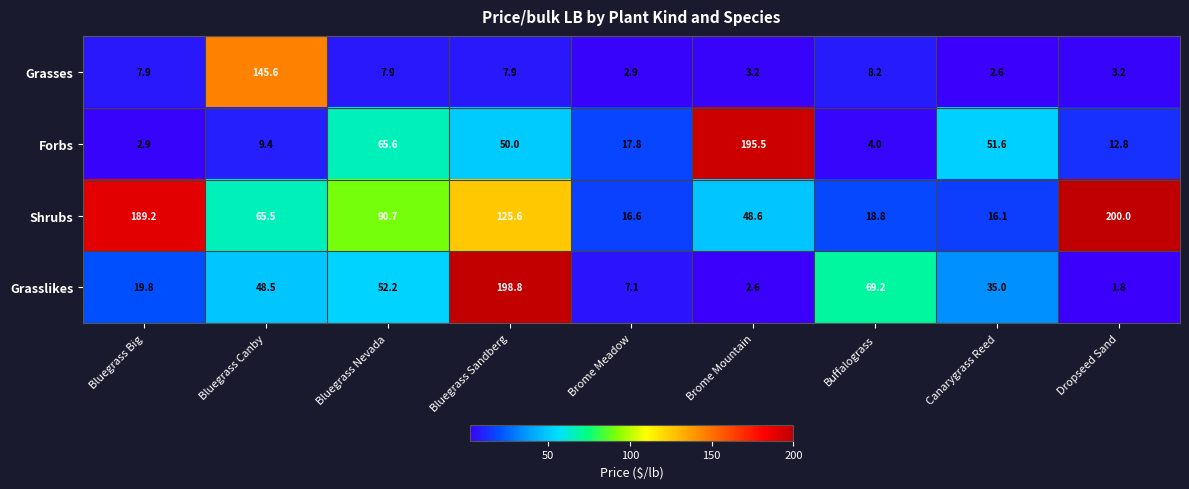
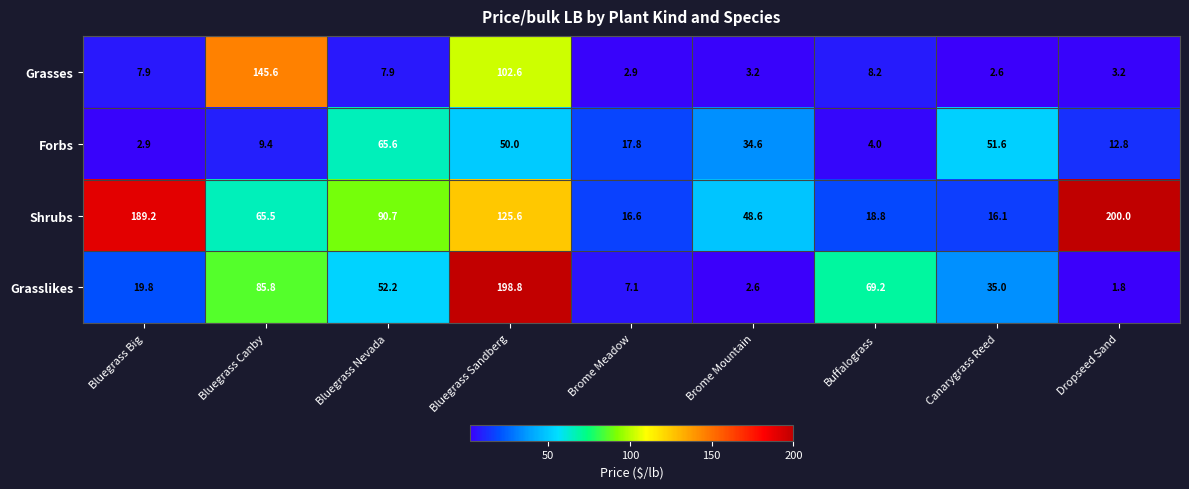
  {
    "Grasses": {
      "Bluegrass Big": 7.9,
      "Bluegrass Canby": 145.6,
      "Bluegrass Nevada": 7.9,
-     "Bluegrass Sandberg": 7.9,
+     "Bluegrass Sandberg": 102.6,
      "Brome Meadow": 2.9,
      "Brome Mountain": 3.2,
      "Buffalograss": 8.2,
      "Canarygrass Reed": 2.6,
      "Dropseed Sand": 3.2
    },
    "Forbs": {
      "Bluegrass Big": 2.9,
      "Bluegrass Canby": 9.4,
      "Bluegrass Nevada": 65.6,
      "Bluegrass Sandberg": 50.0,
      "Brome Meadow": 17.8,
-     "Brome Mountain": 195.5,
+     "Brome Mountain": 34.6,
      "Buffalograss": 4.0,
      "Canarygrass Reed": 51.6,
      "Dropseed Sand": 12.8
    },
    "Shrubs": {
      "Bluegrass Big": 189.2,
      "Bluegrass Canby": 65.5,
      "Bluegrass Nevada": 90.7,
      "Bluegrass Sandberg": 125.6,
      "Brome Meadow": 16.6,
      "Brome Mountain": 48.6,
      "Buffalograss": 18.8,
      "Canarygrass Reed": 16.1,
      "Dropseed Sand": 200.0
    },
    "Grasslikes": {
      "Bluegrass Big": 19.8,
-     "Bluegrass Canby": 48.5,
+     "Bluegrass Canby": 85.8,
      "Bluegrass Nevada": 52.2,
      "Bluegrass Sandberg": 198.8,
      "Brome Meadow": 7.1,
      "Brome Mountain": 2.6,
      "Buffalograss": 69.2,
      "Canarygrass Reed": 35.0,
      "Dropseed Sand": 1.8
    }
  }
